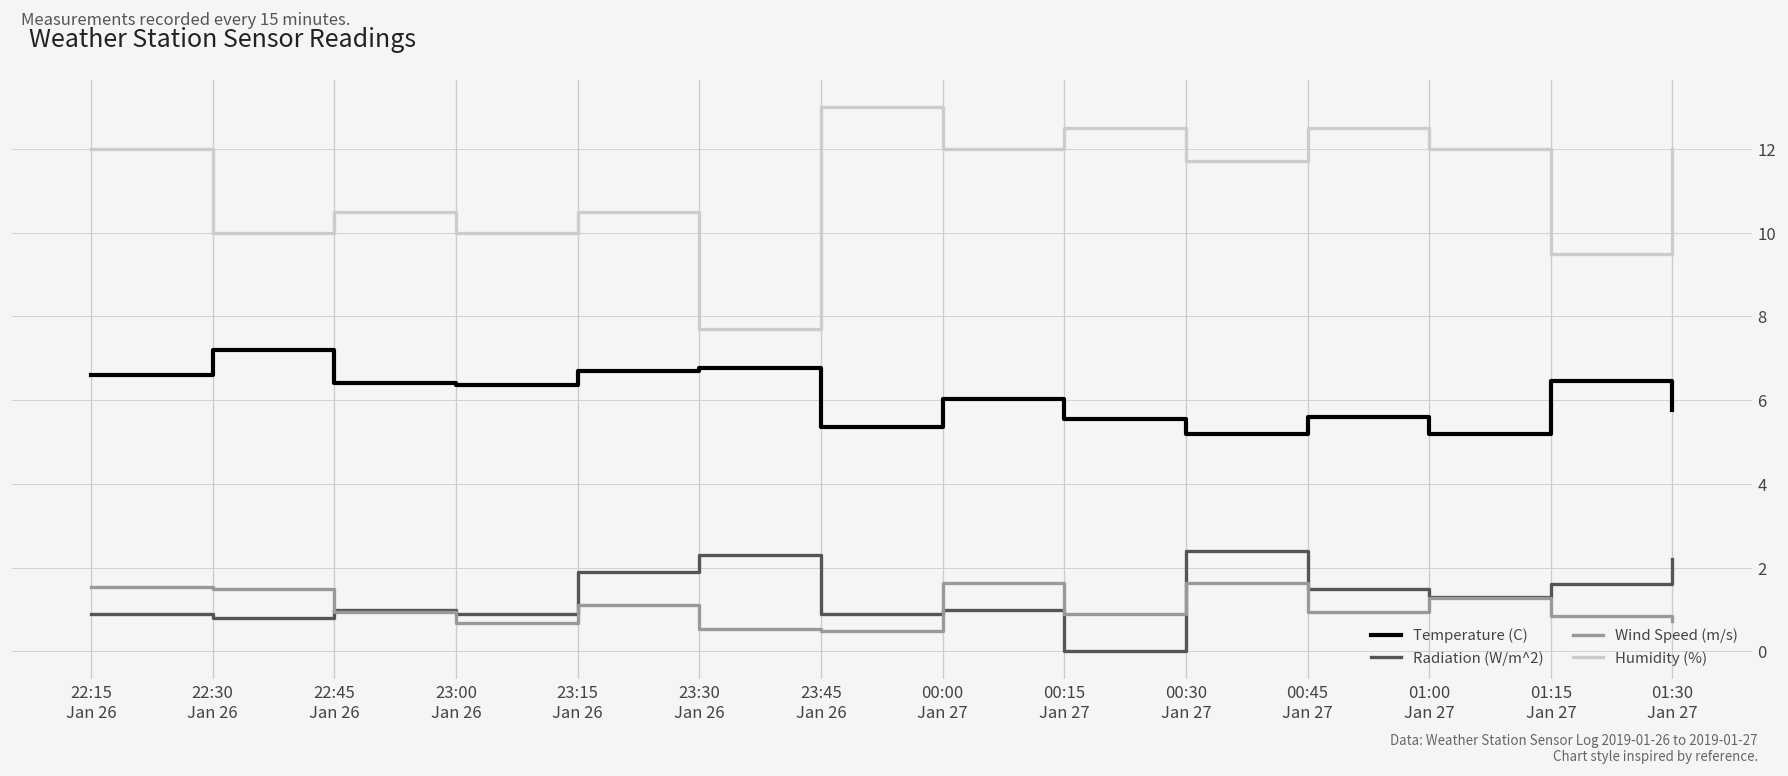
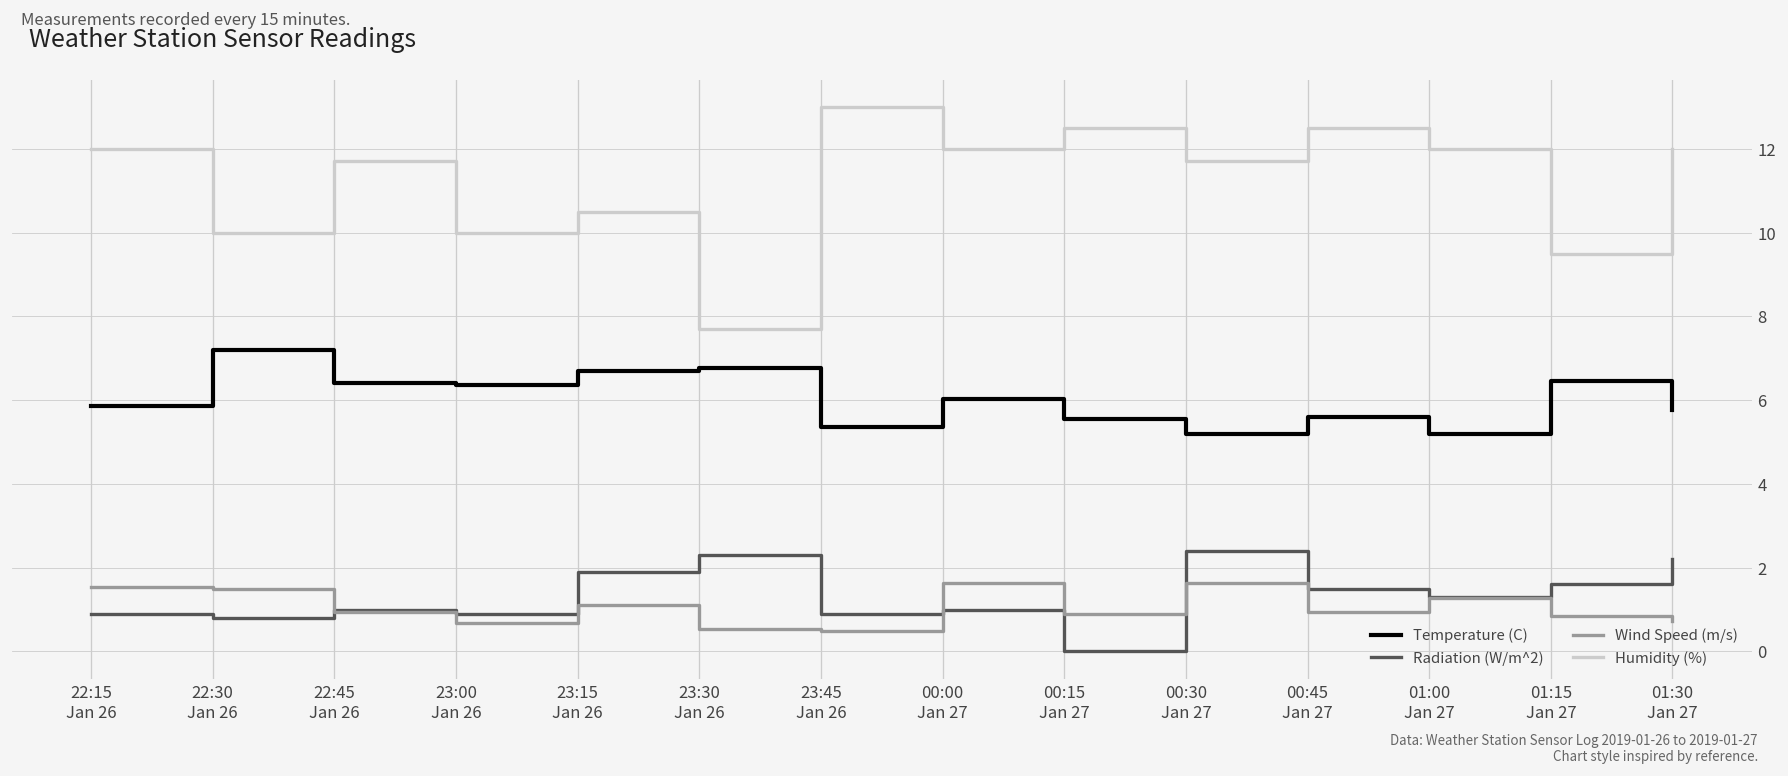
  {
    "Temperature (C)": {
-     "22:15 Jan 26": 6.6,
+     "22:15 Jan 26": 5.9,
      "22:30 Jan 26": 7.2,
      "22:45 Jan 26": 6.4,
      "23:00 Jan 26": 6.4,
      "23:15 Jan 26": 6.7,
      "23:30 Jan 26": 6.8,
      "23:45 Jan 26": 5.4,
      "00:00 Jan 27": 6.0,
      "00:15 Jan 27": 5.6,
      "00:30 Jan 27": 5.2,
      "00:45 Jan 27": 5.6,
      "01:00 Jan 27": 5.2,
      "01:15 Jan 27": 6.5,
      "01:30 Jan 27": 5.8
    },
    "Radiation (W/m^2)": {
      "22:15 Jan 26": 0.9,
      "22:30 Jan 26": 0.8,
      "23:00 Jan 26": 0.9,
      "23:15 Jan 26": 1.9,
      "23:30 Jan 26": 2.3,
      "23:45 Jan 26": 0.9,
      "00:00 Jan 27": 1.0,
      "00:15 Jan 27": 0.0,
      "00:30 Jan 27": 2.4,
      "00:45 Jan 27": 1.5,
      "01:15 Jan 27": 1.6,
      "01:30 Jan 27": 2.2
    },
    "Wind Speed (m/s)": {
      "22:15 Jan 26": 1.6,
      "22:30 Jan 26": 1.5,
      "23:00 Jan 26": 0.7,
      "23:15 Jan 26": 1.1,
      "23:30 Jan 26": 0.5,
      "23:45 Jan 26": 0.5,
      "00:00 Jan 27": 1.6,
      "00:15 Jan 27": 0.9,
      "00:30 Jan 27": 1.6,
      "00:45 Jan 27": 1.0,
      "01:15 Jan 27": 0.9,
      "01:30 Jan 27": 0.7
    },
    "Humidity (%)": {
      "22:15 Jan 26": 12.0,
      "22:30 Jan 26": 10.0,
-     "22:45 Jan 26": 10.5,
+     "22:45 Jan 26": 11.7,
      "23:00 Jan 26": 10.0,
      "23:15 Jan 26": 10.5,
      "23:30 Jan 26": 7.7,
      "23:45 Jan 26": 13.0,
      "00:00 Jan 27": 12.0,
      "00:15 Jan 27": 12.5,
      "00:30 Jan 27": 11.7,
      "00:45 Jan 27": 12.5,
      "01:00 Jan 27": 12.0,
      "01:15 Jan 27": 9.5,
      "01:30 Jan 27": 12.0
    }
  }
